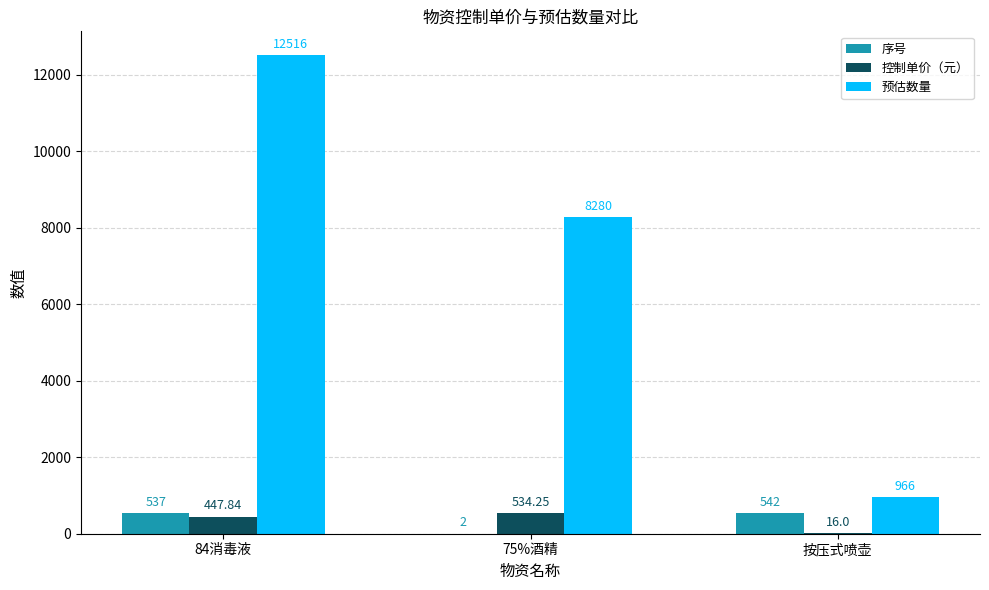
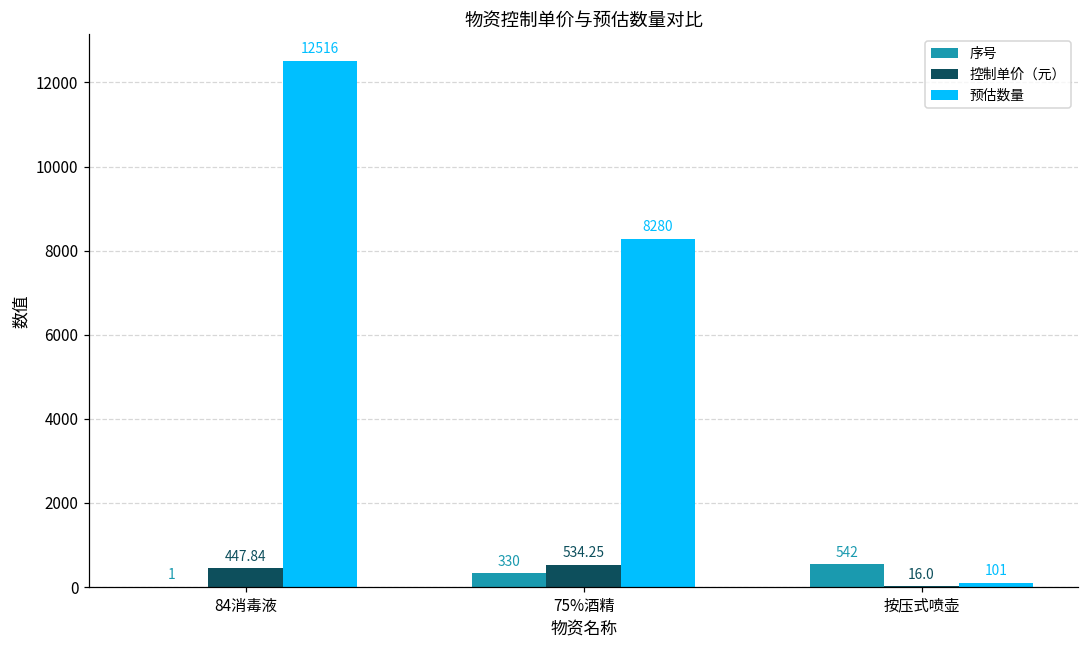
  {
    "序号": {
-     "84消毒液": 537,
-     "75%酒精": 2,
+     "84消毒液": 1,
+     "75%酒精": 330,
      "按压式喷壶": 542
    },
    "控制单价（元）": {
      "84消毒液": 447.84,
      "75%酒精": 534.25,
      "按压式喷壶": 16.0
    },
    "预估数量": {
      "84消毒液": 12516,
      "75%酒精": 8280,
-     "按压式喷壶": 966
+     "按压式喷壶": 101
    }
  }
